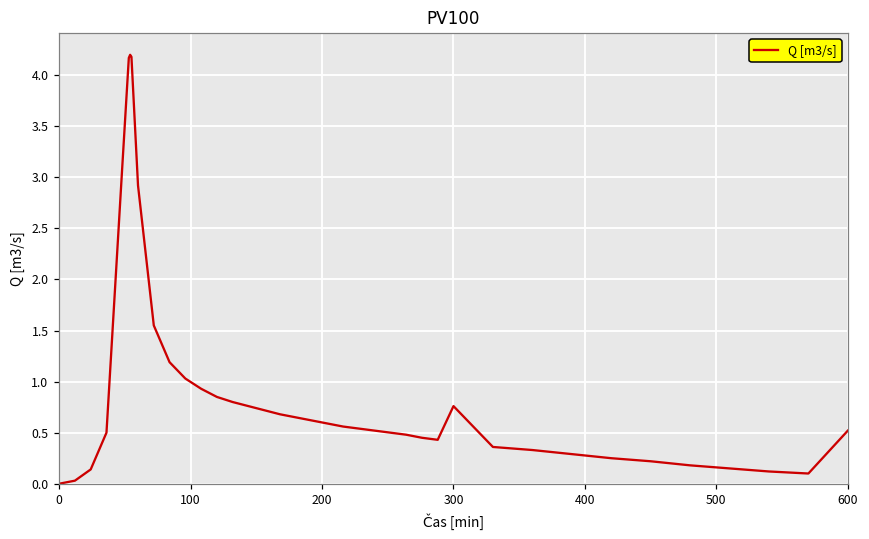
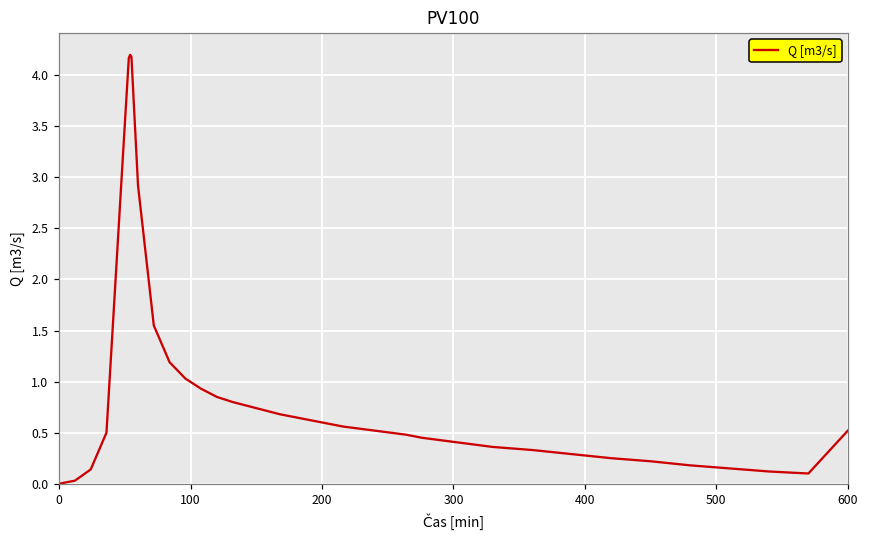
  {
    "0": 0.0,
-   "300": 0.8,
+   "300": 0.4,
    "600": 0.5
  }
